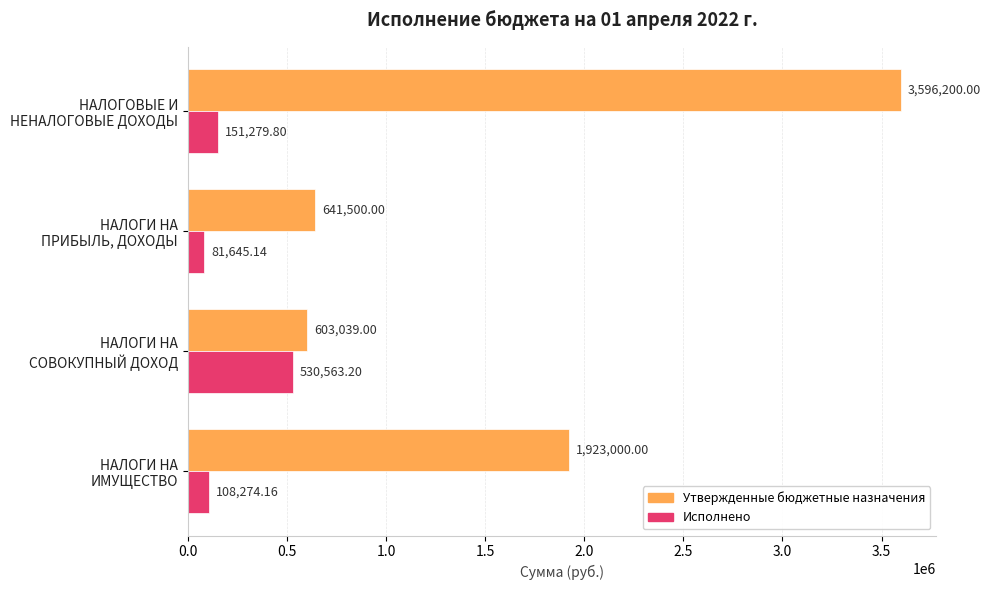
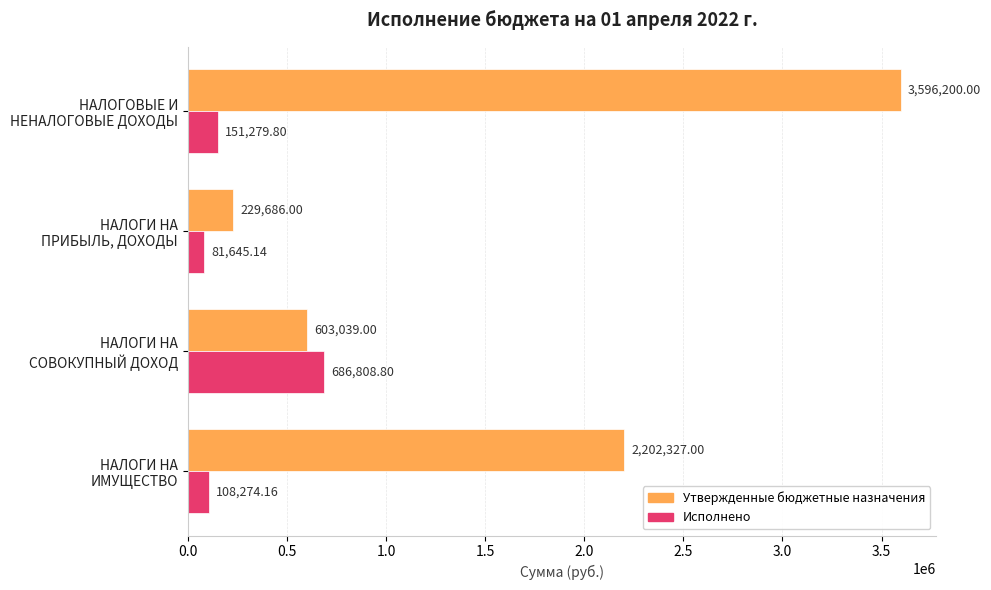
  {
    "Утвержденные бюджетные назначения": {
      "НАЛОГОВЫЕ И НЕНАЛОГОВЫЕ ДОХОДЫ": "3,596,200.00",
-     "НАЛОГИ НА ПРИБЫЛЬ, ДОХОДЫ": "641,500.00",
+     "НАЛОГИ НА ПРИБЫЛЬ, ДОХОДЫ": "229,686.00",
      "НАЛОГИ НА СОВОКУПНЫЙ ДОХОД": "603,039.00",
-     "НАЛОГИ НА ИМУЩЕСТВО": "1,923,000.00"
+     "НАЛОГИ НА ИМУЩЕСТВО": "2,202,327.00"
    },
    "Исполнено": {
      "НАЛОГОВЫЕ И НЕНАЛОГОВЫЕ ДОХОДЫ": "151,279.80",
      "НАЛОГИ НА ПРИБЫЛЬ, ДОХОДЫ": "81,645.14",
-     "НАЛОГИ НА СОВОКУПНЫЙ ДОХОД": "530,563.20",
+     "НАЛОГИ НА СОВОКУПНЫЙ ДОХОД": "686,808.80",
      "НАЛОГИ НА ИМУЩЕСТВО": "108,274.16"
    }
  }
